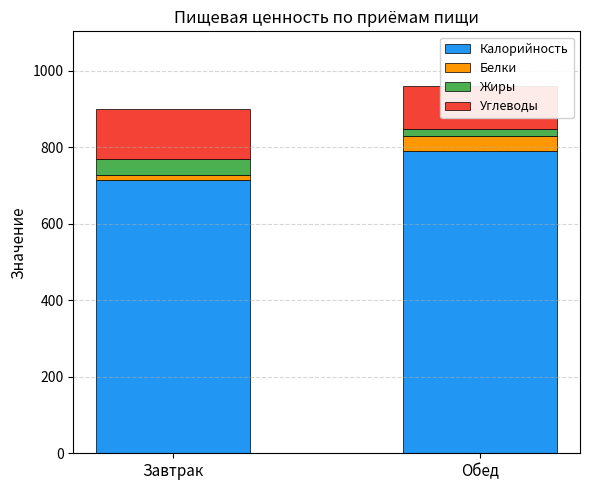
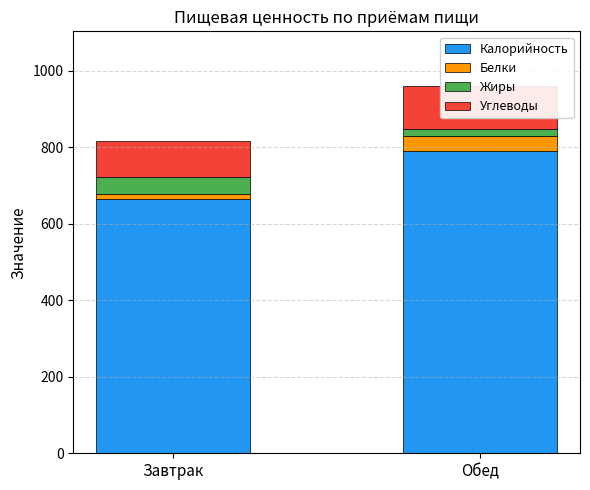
  {
    "Калорийность": {
-     "Завтрак": 710,
+     "Завтрак": 660,
      "Обед": 790
    },
    "Белки": {
      "Завтрак": 10,
      "Обед": 40
    },
    "Жиры": {
      "Завтрак": 40,
      "Обед": 20
    },
    "Углеводы": {
-     "Завтрак": 130
+     "Завтрак": 90
    }
  }
